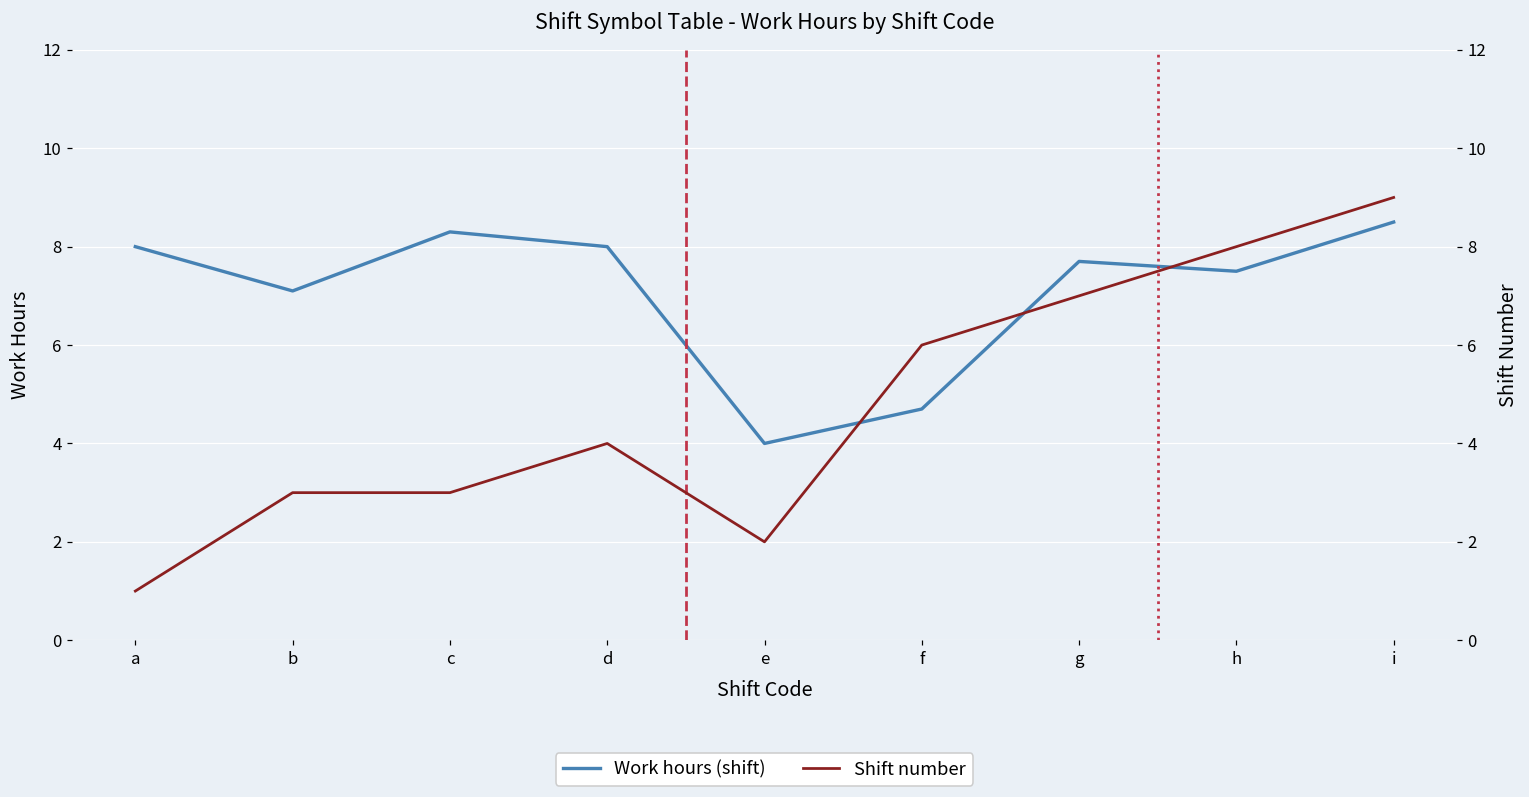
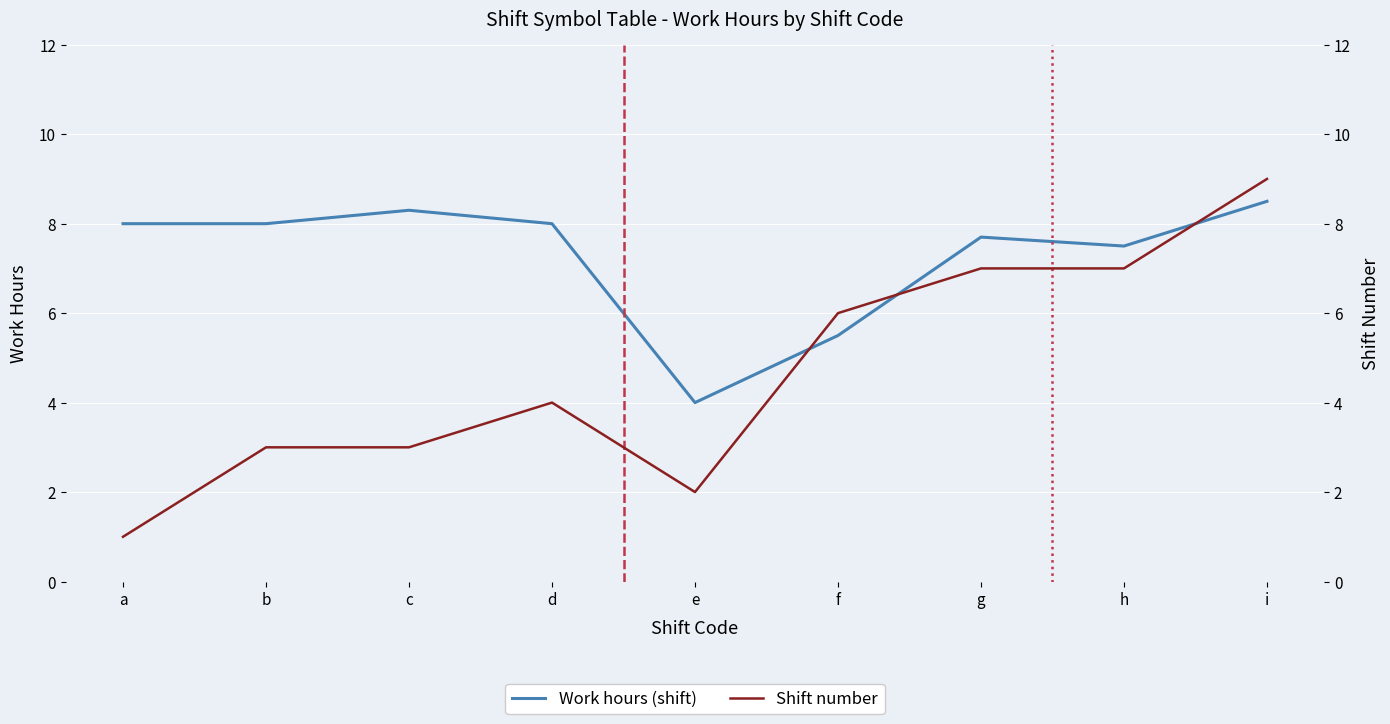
  {
    "Work hours (shift)": {
      "a": 8.0,
-     "b": 7.1,
+     "b": 8.0,
      "c": 8.3,
      "d": 8.0,
      "e": 4.0,
-     "f": 4.7,
+     "f": 5.5,
      "g": 7.7,
      "h": 7.5,
      "i": 8.5
    },
    "Shift number": {
      "a": 1,
      "b": 3,
      "c": 3,
      "d": 4,
      "e": 2,
      "f": 6,
      "g": 7,
-     "h": 8,
+     "h": 7,
      "i": 9
    }
  }
